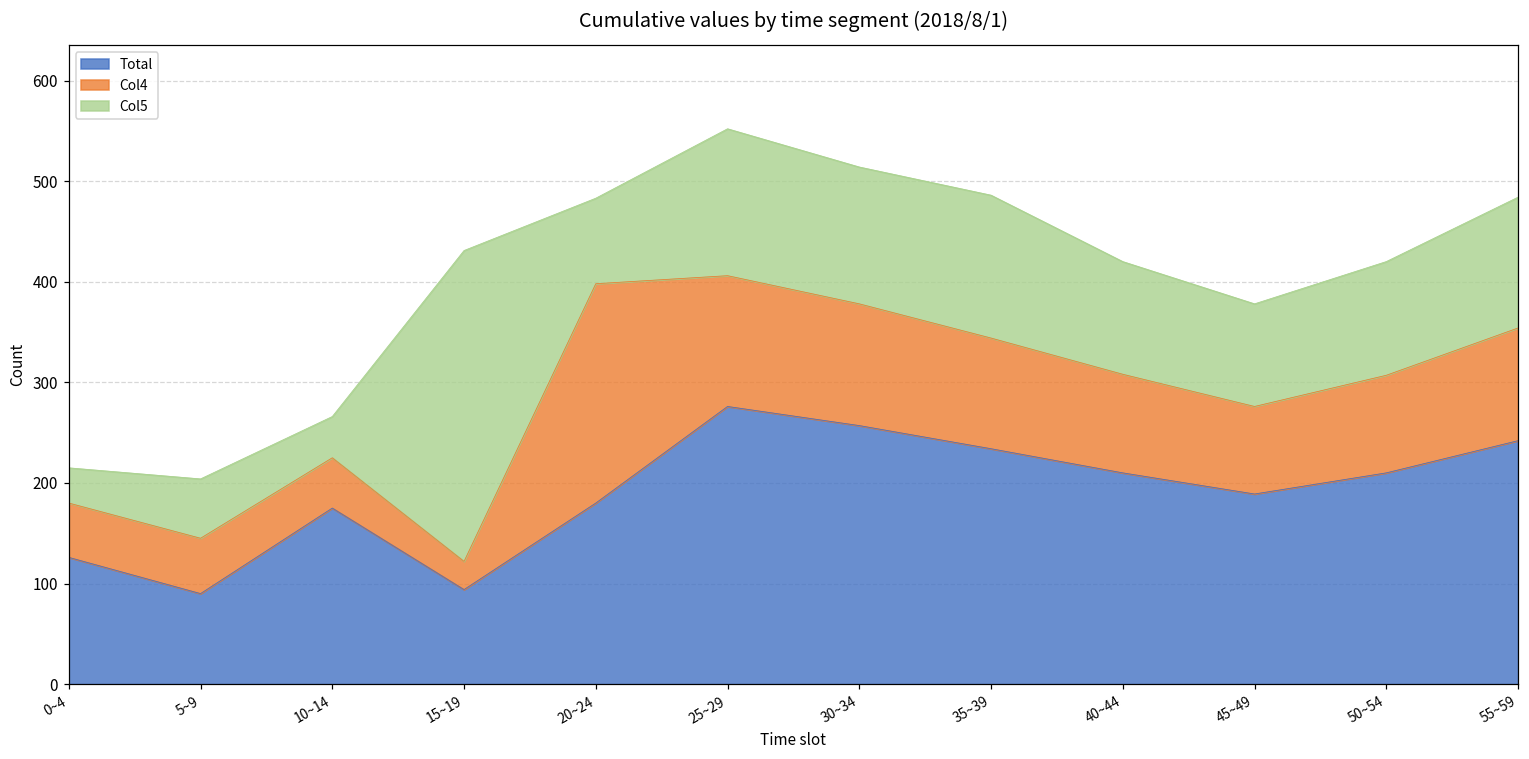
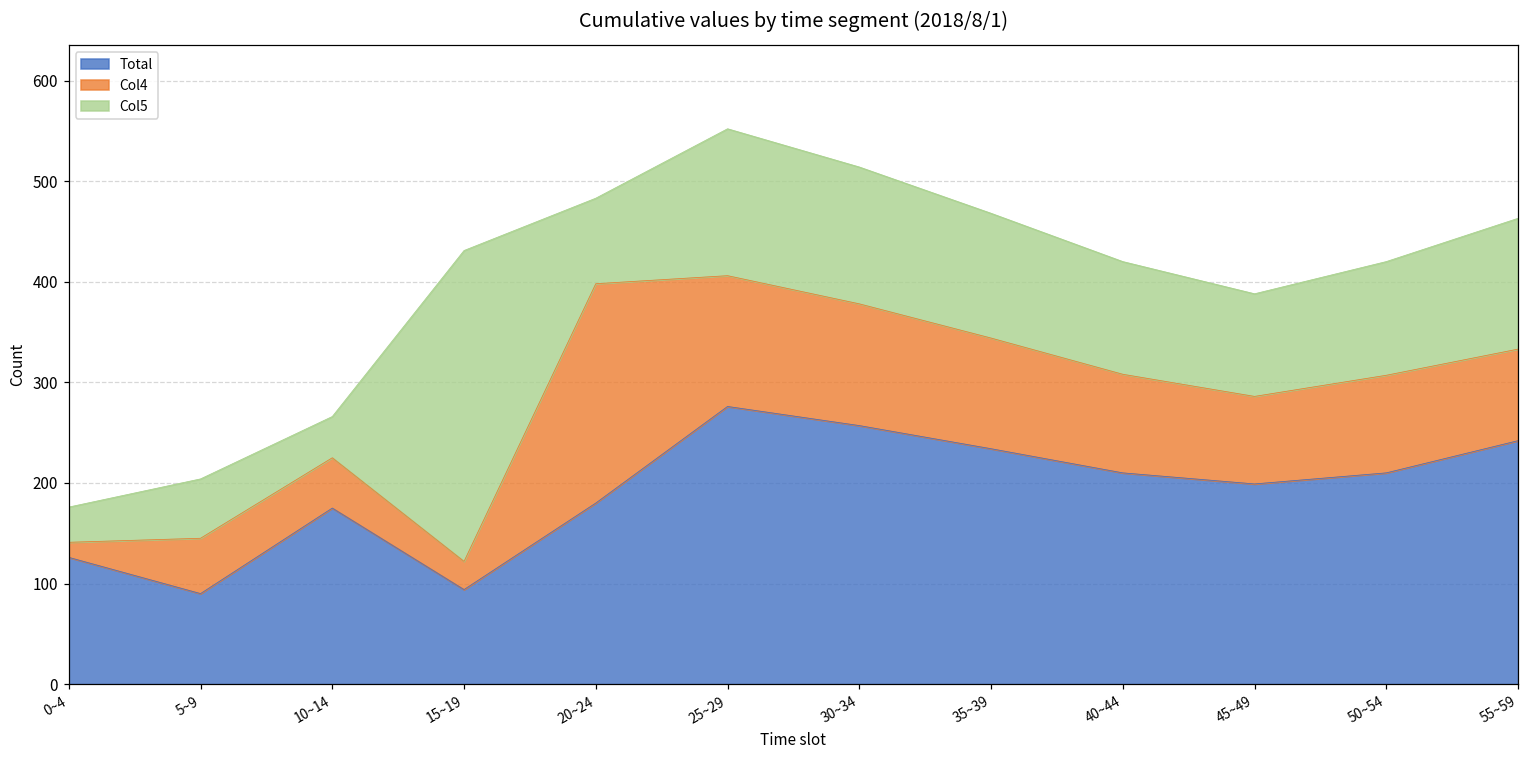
  {
    "Total": {
      "0~4": 130,
      "5~9": 90,
      "10~14": 180,
      "15~19": 90,
      "20~24": 180,
      "25~29": 280,
      "30~34": 260,
      "35~39": 230,
      "40~44": 210,
-     "45~49": 190,
+     "45~49": 200,
      "50~54": 210,
      "55~59": 240
    },
    "Col4": {
-     "0~4": 50,
+     "0~4": 20,
      "5~9": 60,
      "10~14": 50,
      "15~19": 30,
      "20~24": 220,
      "25~29": 130,
      "30~34": 120,
      "35~39": 110,
      "40~44": 100,
      "45~49": 90,
      "50~54": 100,
-     "55~59": 110
+     "55~59": 90
    },
    "Col5": {
      "0~4": 40,
      "5~9": 60,
      "10~14": 40,
      "15~19": 310,
      "20~24": 90,
      "25~29": 150,
      "30~34": 140,
-     "35~39": 140,
+     "35~39": 120,
      "40~44": 110,
      "45~49": 100,
      "50~54": 110,
      "55~59": 130
    }
  }
